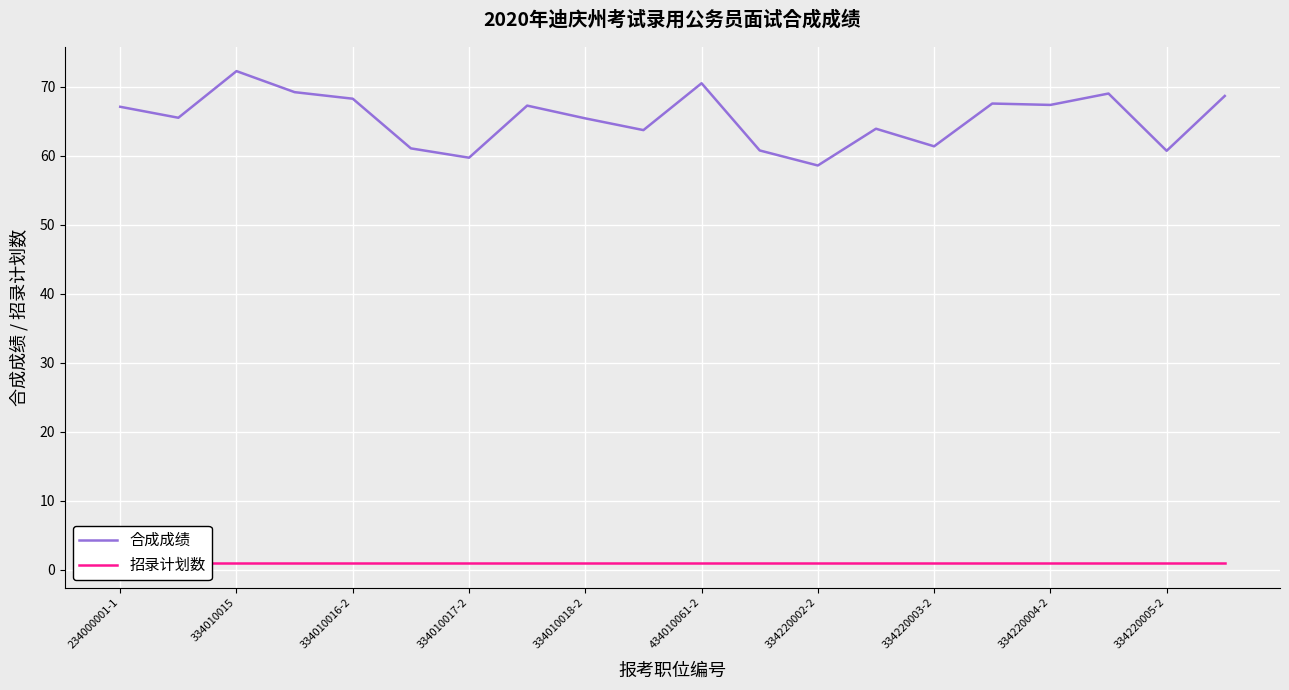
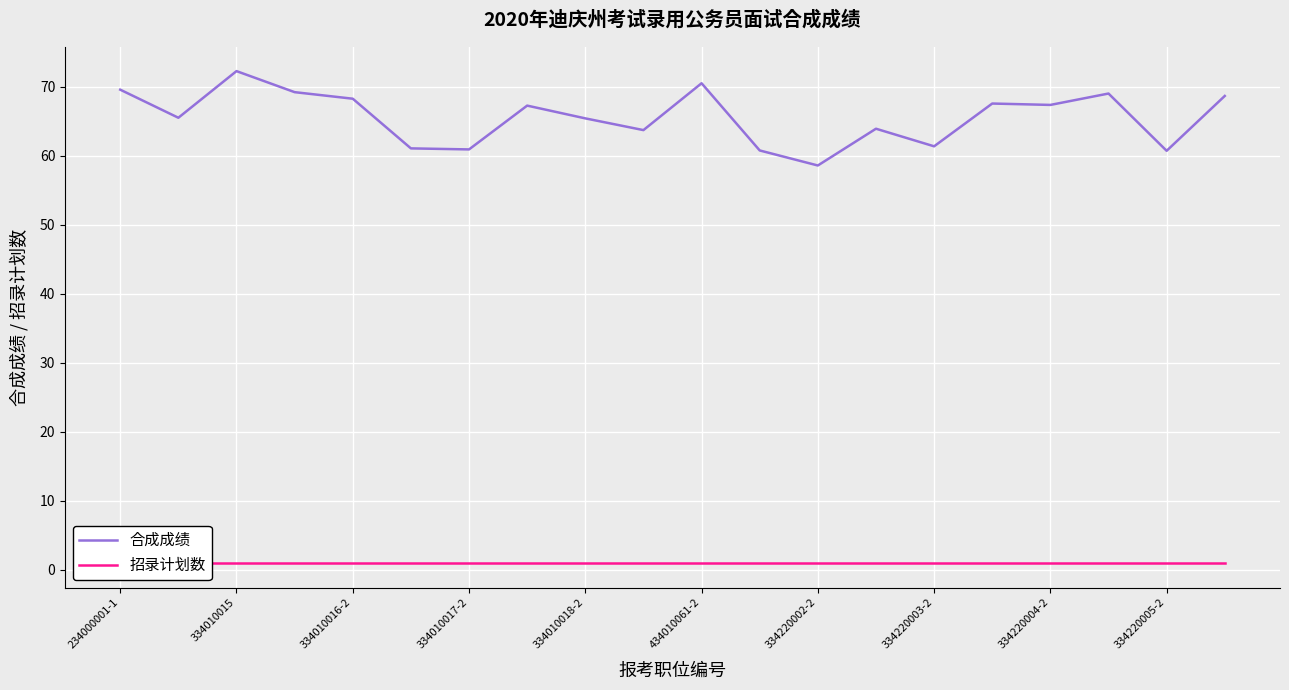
  {
    "合成成绩": {
-     "234000001-1": 67,
+     "234000001-1": 70,
      "334010015": 72,
      "334010016-2": 68,
-     "334010017-2": 60,
+     "334010017-2": 61,
      "334010018-2": 65,
      "434010061-2": 71,
      "334220002-2": 59,
      "334220003-2": 61,
      "334220004-2": 67,
      "334220005-2": 61
    },
    "招录计划数": {
      "334010015": 1,
      "334010016-2": 1,
      "334010017-2": 1,
      "334010018-2": 1,
      "434010061-2": 1,
      "334220002-2": 1,
      "334220003-2": 1,
      "334220004-2": 1,
      "334220005-2": 1
    }
  }
